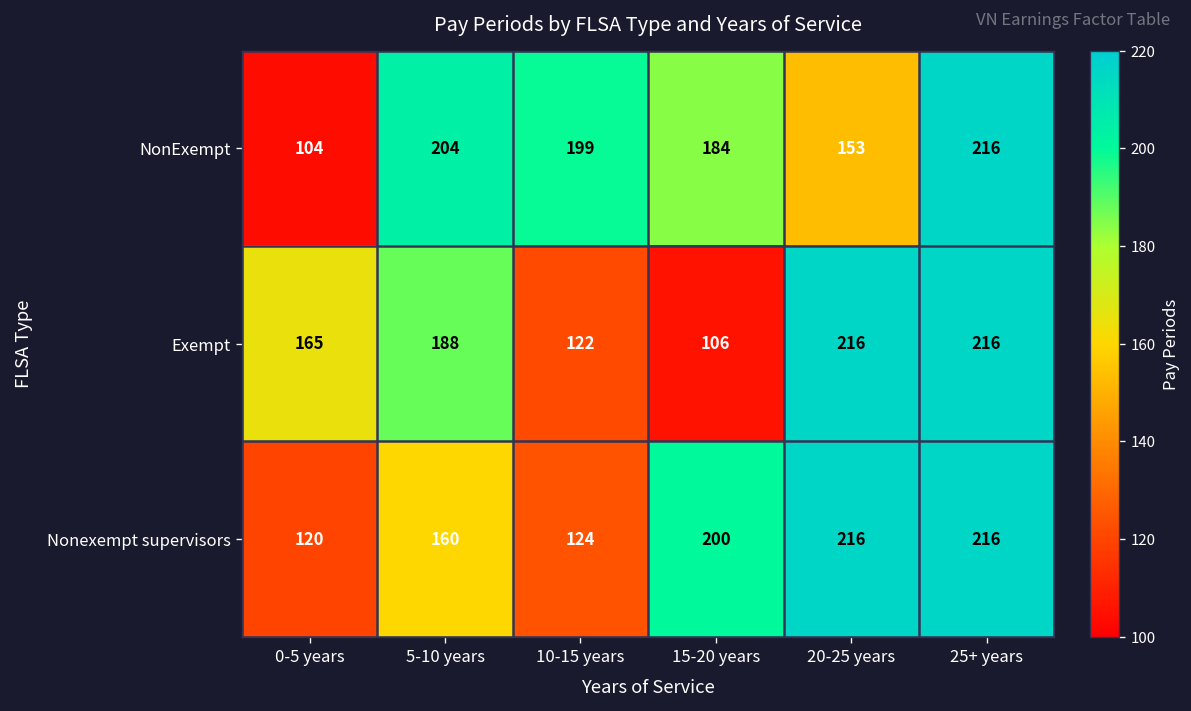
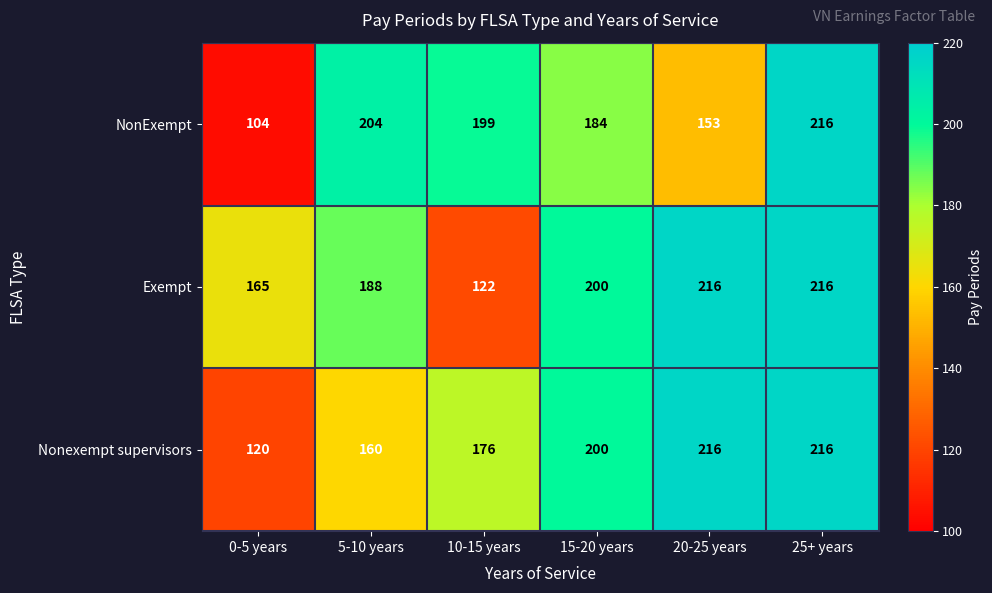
  {
    "NonExempt": {
      "0-5 years": 104,
      "5-10 years": 204,
      "10-15 years": 199,
      "15-20 years": 184,
      "20-25 years": 153,
      "25+ years": 216
    },
    "Exempt": {
      "0-5 years": 165,
      "5-10 years": 188,
      "10-15 years": 122,
-     "15-20 years": 106,
+     "15-20 years": 200,
      "20-25 years": 216,
      "25+ years": 216
    },
    "Nonexempt supervisors": {
      "0-5 years": 120,
      "5-10 years": 160,
-     "10-15 years": 124,
+     "10-15 years": 176,
      "15-20 years": 200,
      "20-25 years": 216,
      "25+ years": 216
    }
  }
